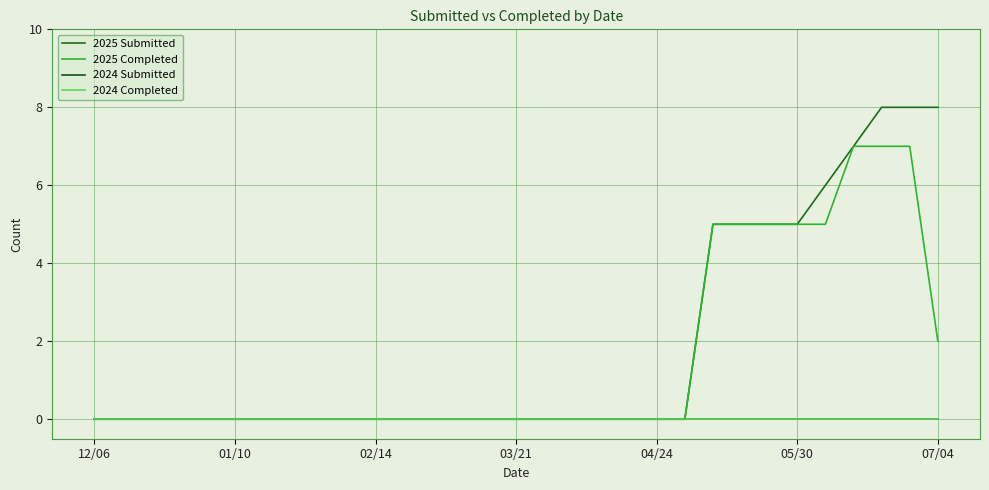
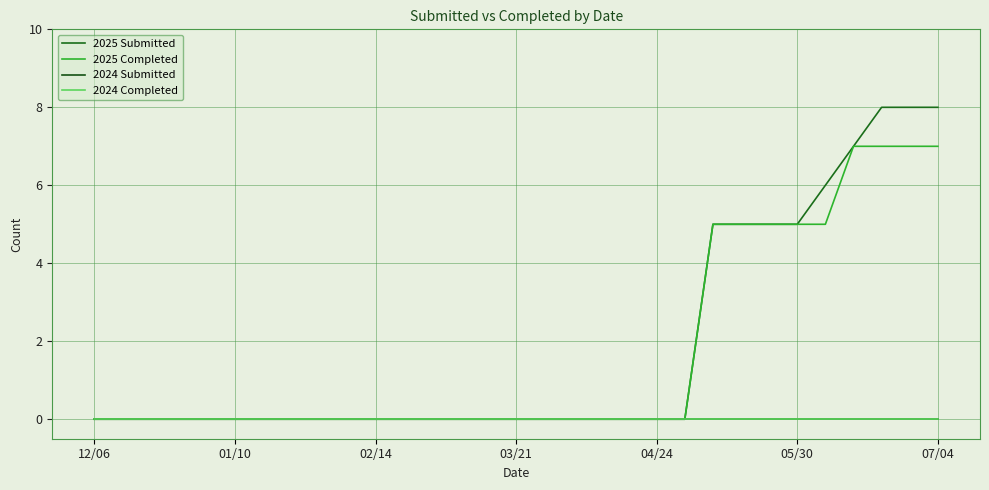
  {
    "2025 Submitted": {
      "07/04": 8
    },
    "2025 Completed": {
-     "07/04": 2
+     "07/04": 7
    },
    "2024 Completed": {
      "05/30": 0,
      "07/04": 0
    }
  }
